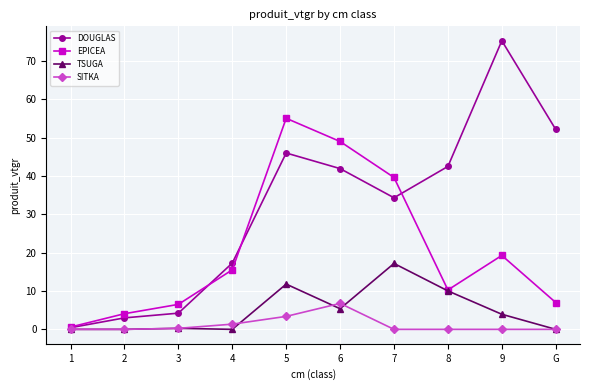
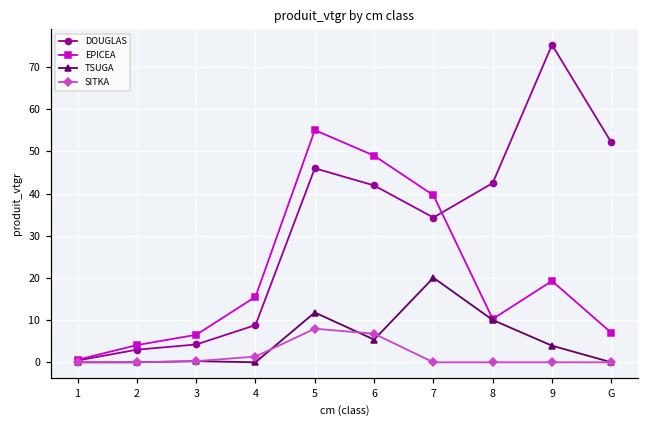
  {
    "DOUGLAS": {
      "2": 3,
      "3": 4,
-     "4": 17,
+     "4": 9,
      "5": 46,
      "6": 42,
      "7": 34,
      "8": 42,
      "9": 75,
      "G": 52
    },
    "EPICEA": {
      "2": 4,
      "3": 7,
      "4": 16,
      "5": 55,
      "6": 49,
      "7": 40,
      "9": 19,
      "G": 7
    },
    "TSUGA": {
      "4": 0,
      "5": 12,
      "6": 5,
-     "7": 17,
+     "7": 20,
      "9": 4
    },
    "SITKA": {
      "4": 1,
-     "5": 3,
+     "5": 8,
      "6": 7,
      "7": 0,
      "8": 0,
      "9": 0
    }
  }
